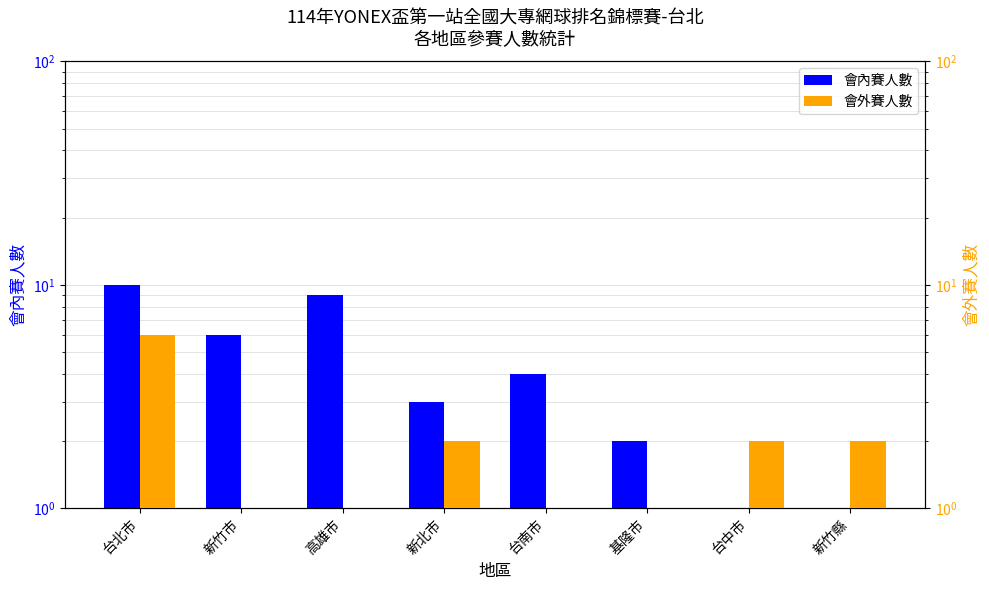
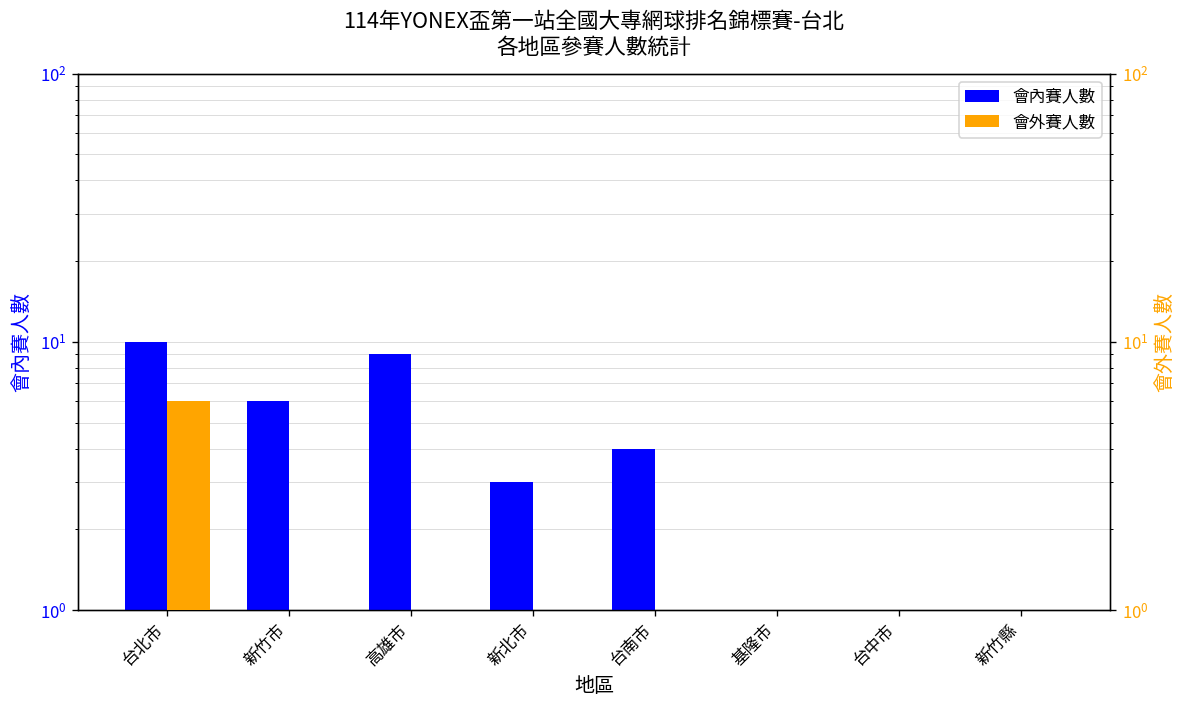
  {
    "會內賽人數": {
      "台北市": 10,
      "新竹市": 6,
      "高雄市": 9,
      "新北市": 3,
      "台南市": 4,
-     "基隆市": 2
+     "基隆市": 1
    },
    "會外賽人數": {
      "台北市": 6,
      "新竹市": 1,
-     "新北市": 2,
-     "台中市": 2,
-     "新竹縣": 2
+     "新北市": 1,
+     "台中市": 1,
+     "新竹縣": 1
    }
  }
